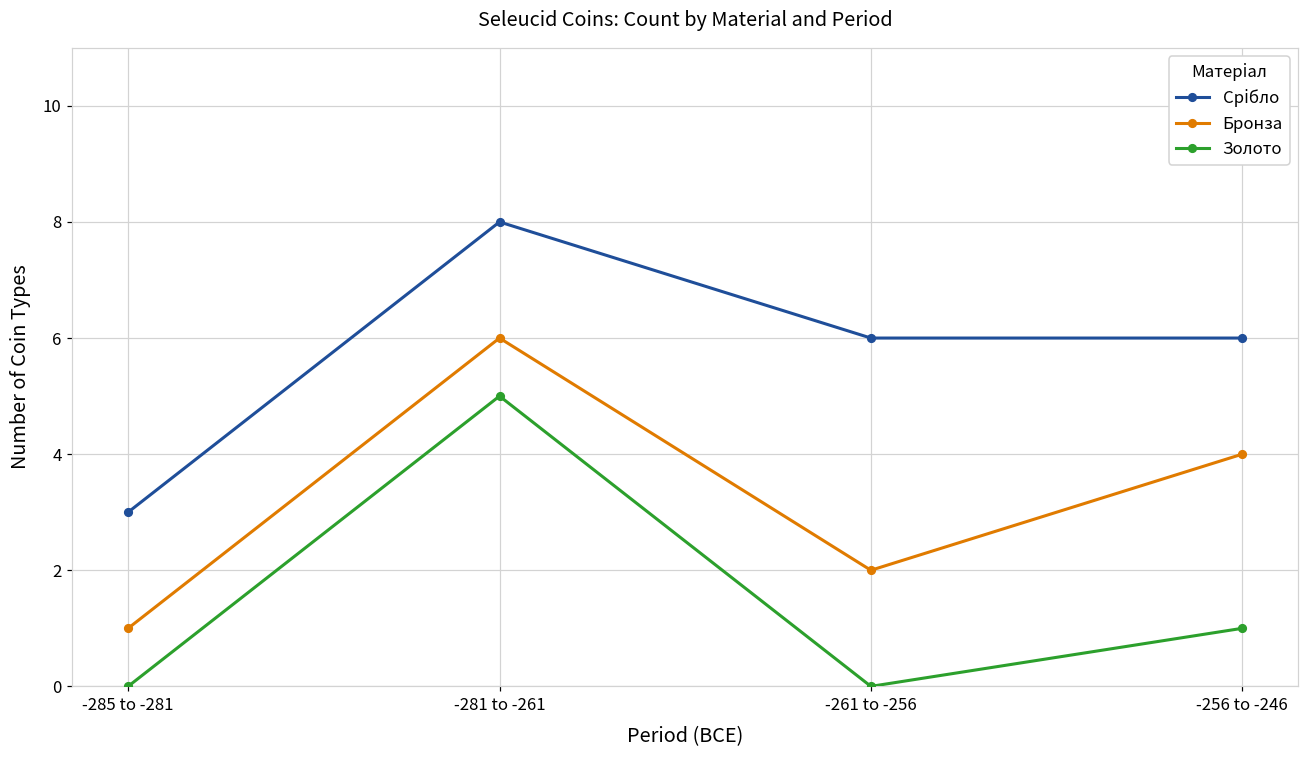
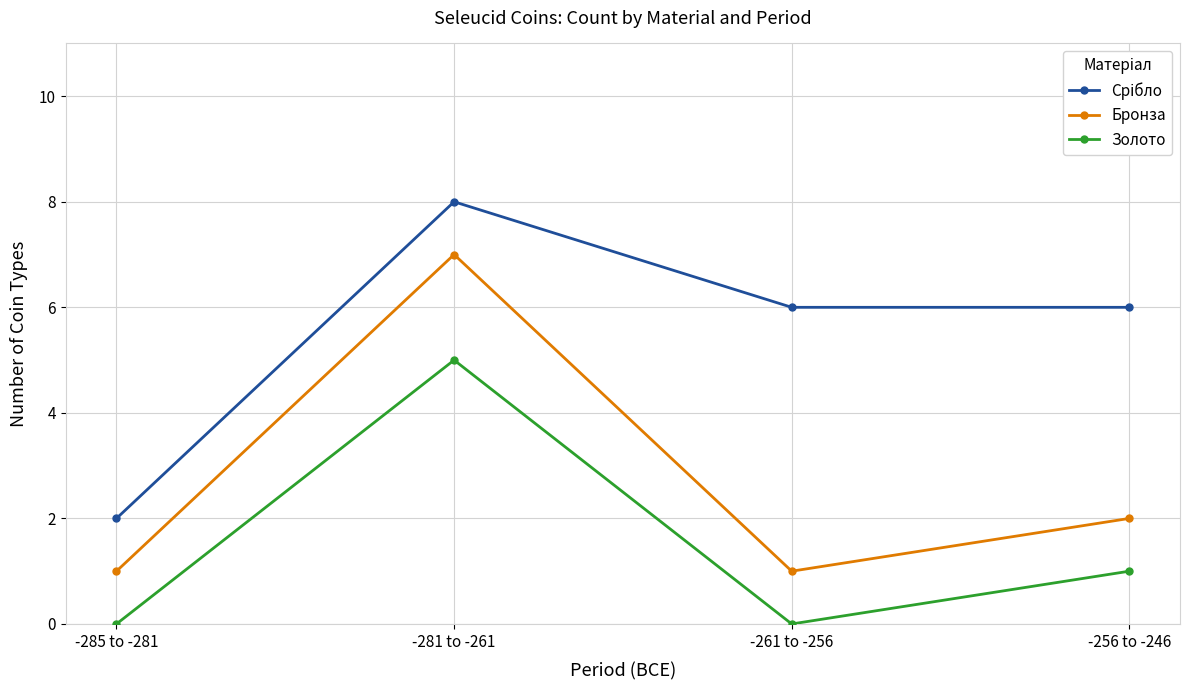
  {
    "Срібло": {
-     "-285 to -281": 3,
+     "-285 to -281": 2,
      "-281 to -261": 8,
      "-261 to -256": 6,
      "-256 to -246": 6
    },
    "Бронза": {
      "-285 to -281": 1,
-     "-281 to -261": 6,
-     "-261 to -256": 2,
-     "-256 to -246": 4
+     "-281 to -261": 7,
+     "-261 to -256": 1,
+     "-256 to -246": 2
    },
    "Золото": {
      "-285 to -281": 0,
      "-281 to -261": 5,
      "-261 to -256": 0,
      "-256 to -246": 1
    }
  }
